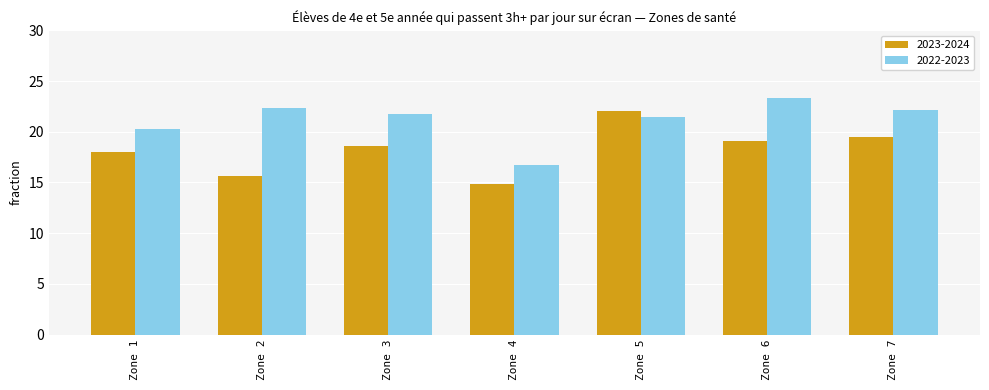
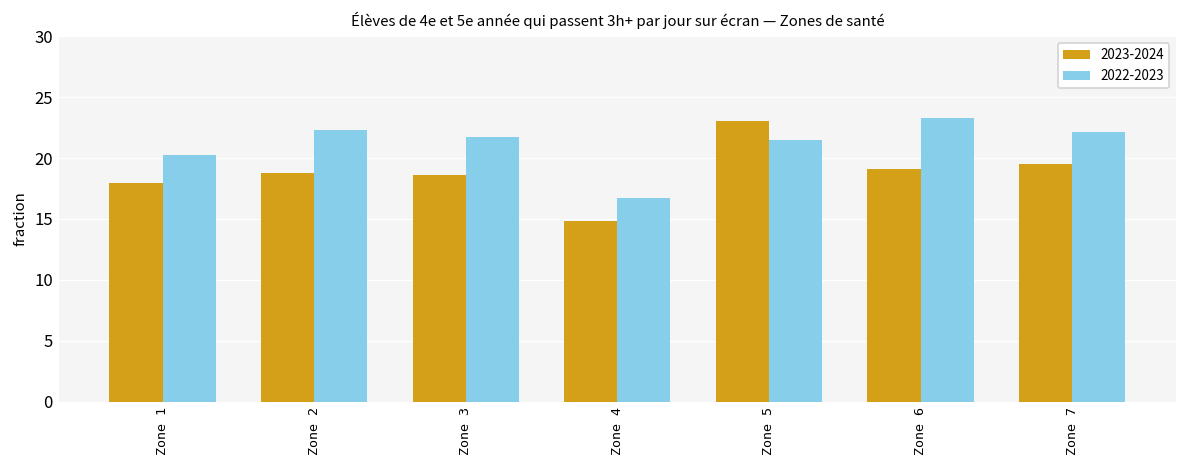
  {
    "2023-2024": {
      "Zone 1": 18.0,
-     "Zone 2": 15.6,
+     "Zone 2": 18.8,
      "Zone 3": 18.6,
      "Zone 4": 14.8,
-     "Zone 5": 22.0,
+     "Zone 5": 23.0,
      "Zone 6": 19.1,
      "Zone 7": 19.5
    },
    "2022-2023": {
      "Zone 1": 20.2,
      "Zone 2": 22.3,
      "Zone 3": 21.7,
      "Zone 4": 16.8,
      "Zone 5": 21.5,
      "Zone 6": 23.3,
      "Zone 7": 22.2
    }
  }
